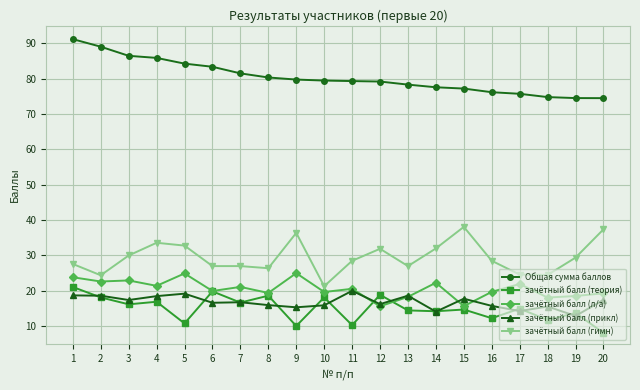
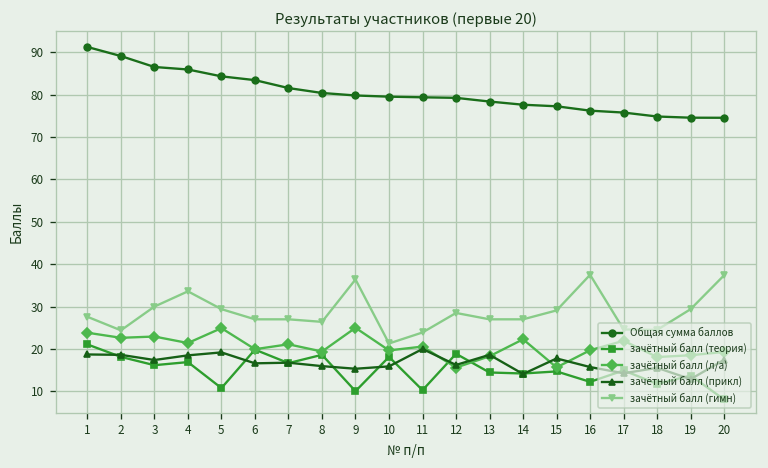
  {
    "зачётный балл (гимн)": {
      "1": 28,
      "2": 24,
      "3": 30,
      "4": 34,
-     "5": 33,
+     "5": 29,
      "6": 27,
      "7": 27,
      "8": 26,
      "9": 36,
      "10": 21,
-     "11": 29,
-     "12": 32,
+     "11": 24,
+     "12": 29,
      "13": 27,
-     "14": 32,
-     "15": 38,
-     "16": 29,
+     "14": 27,
+     "15": 29,
+     "16": 38,
      "19": 29,
      "20": 37
    }
  }
